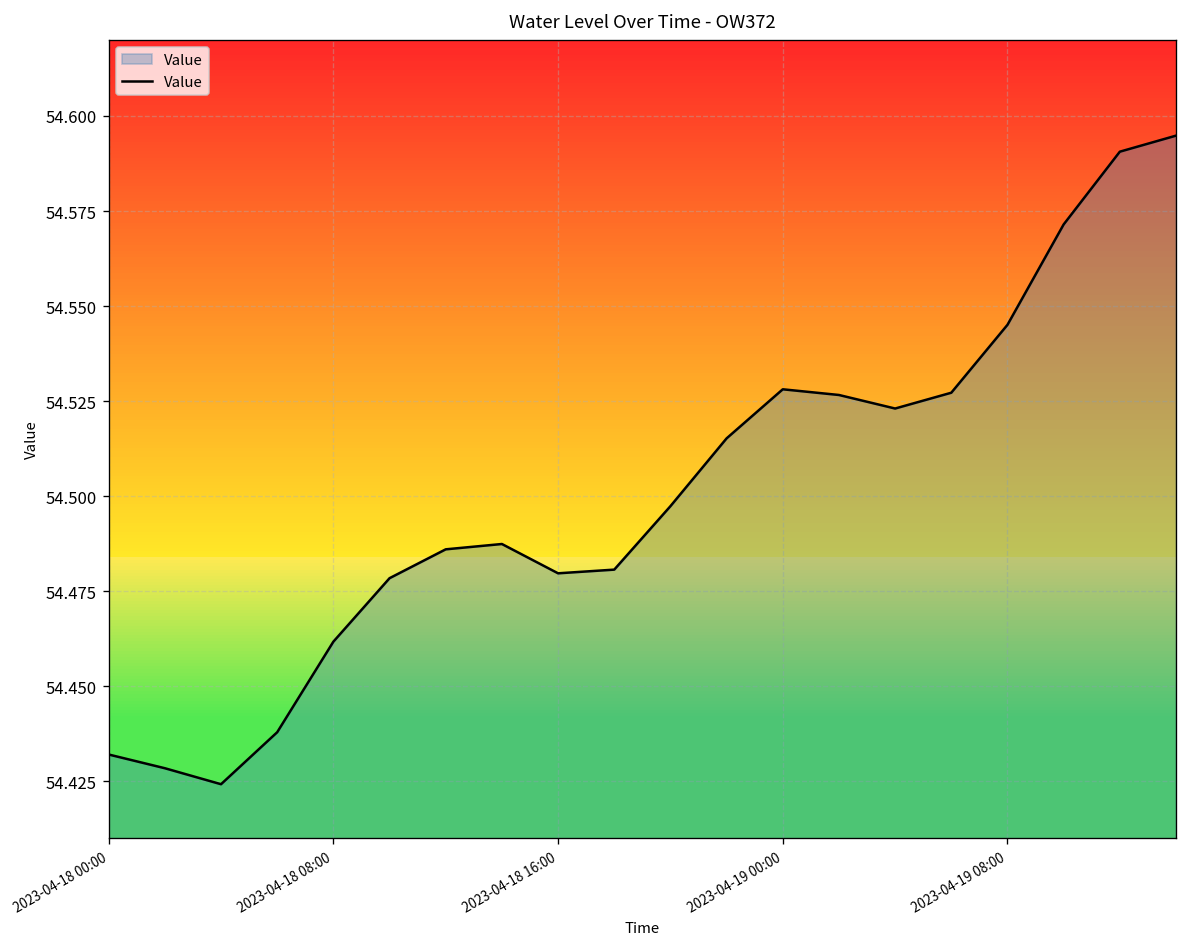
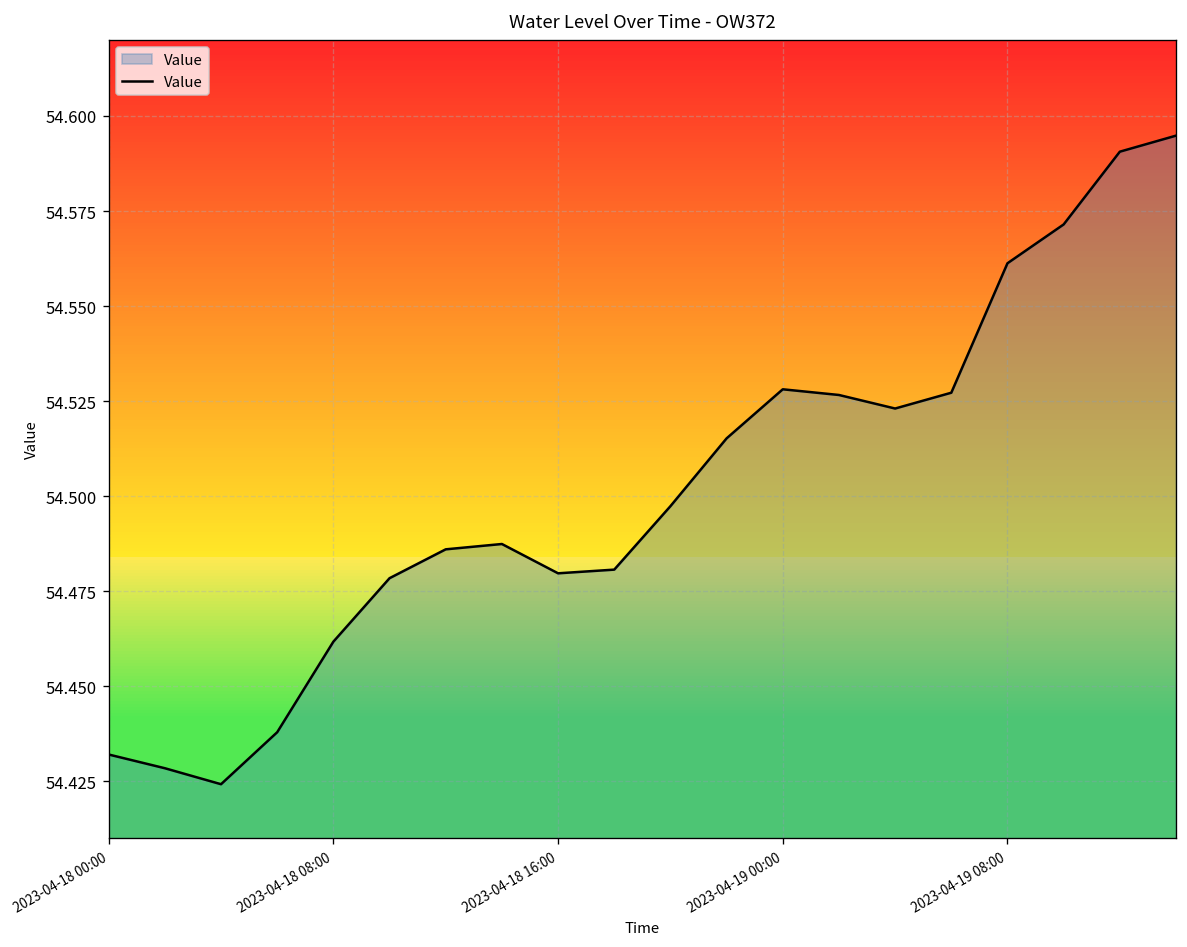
  {
    "2023-04-18 00:00": 54.432,
    "2023-04-18 08:00": 54.462,
    "2023-04-18 16:00": 54.480,
    "2023-04-19 00:00": 54.528,
-   "2023-04-19 08:00": 54.545
+   "2023-04-19 08:00": 54.561
  }
